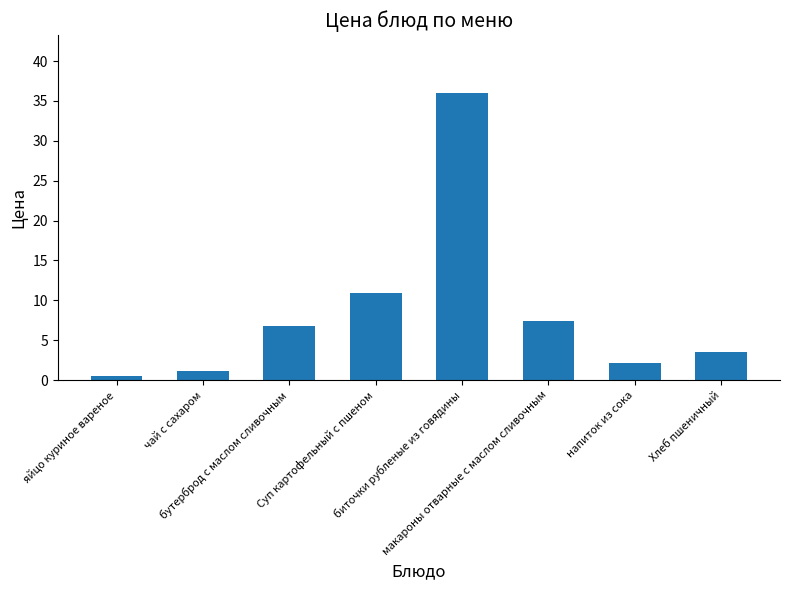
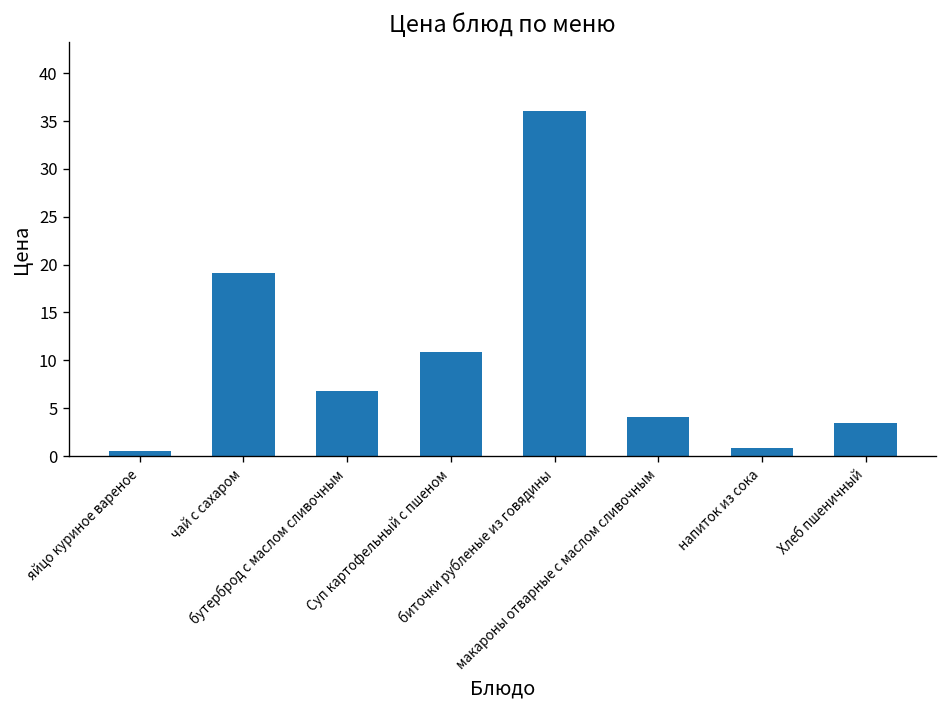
  {
    "яйцо куриное вареное": 1,
-   "чай с сахаром": 1,
+   "чай с сахаром": 19,
    "бутерброд с маслом сливочным": 7,
    "Суп картофельный с пшеном": 11,
    "биточки рубленые из говядины": 36,
-   "макароны отварные с маслом сливочным": 7,
-   "напиток из сока": 2,
+   "макароны отварные с маслом сливочным": 4,
+   "напиток из сока": 1,
    "Хлеб пшеничный": 4
  }
